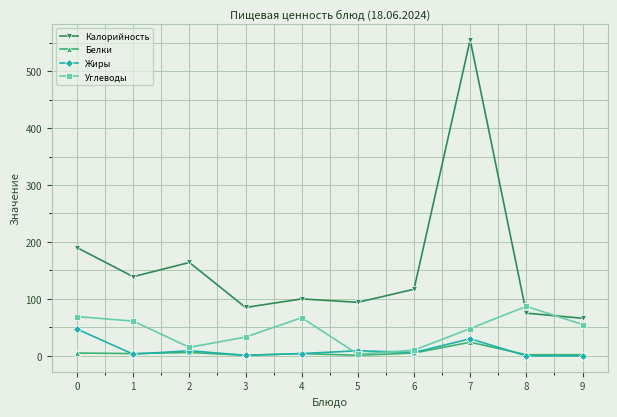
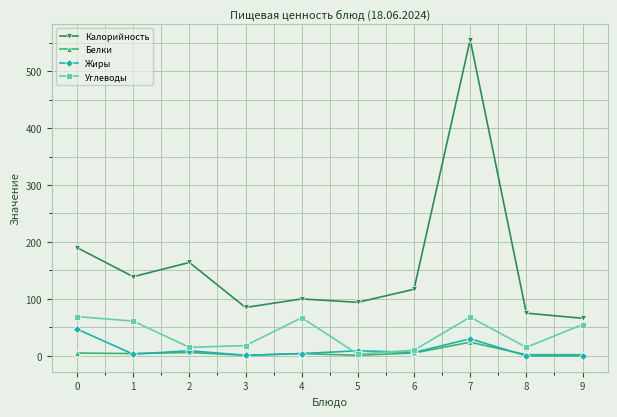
  {
    "Жиры": {
      "0": 50,
      "5": 10,
      "7": 30
    },
    "Углеводы": {
      "0": 70,
      "1": 60,
      "2": 20,
-     "3": 30,
+     "3": 20,
      "4": 70,
-     "7": 50,
-     "8": 90,
+     "7": 70,
+     "8": 20,
      "9": 60
    }
  }
